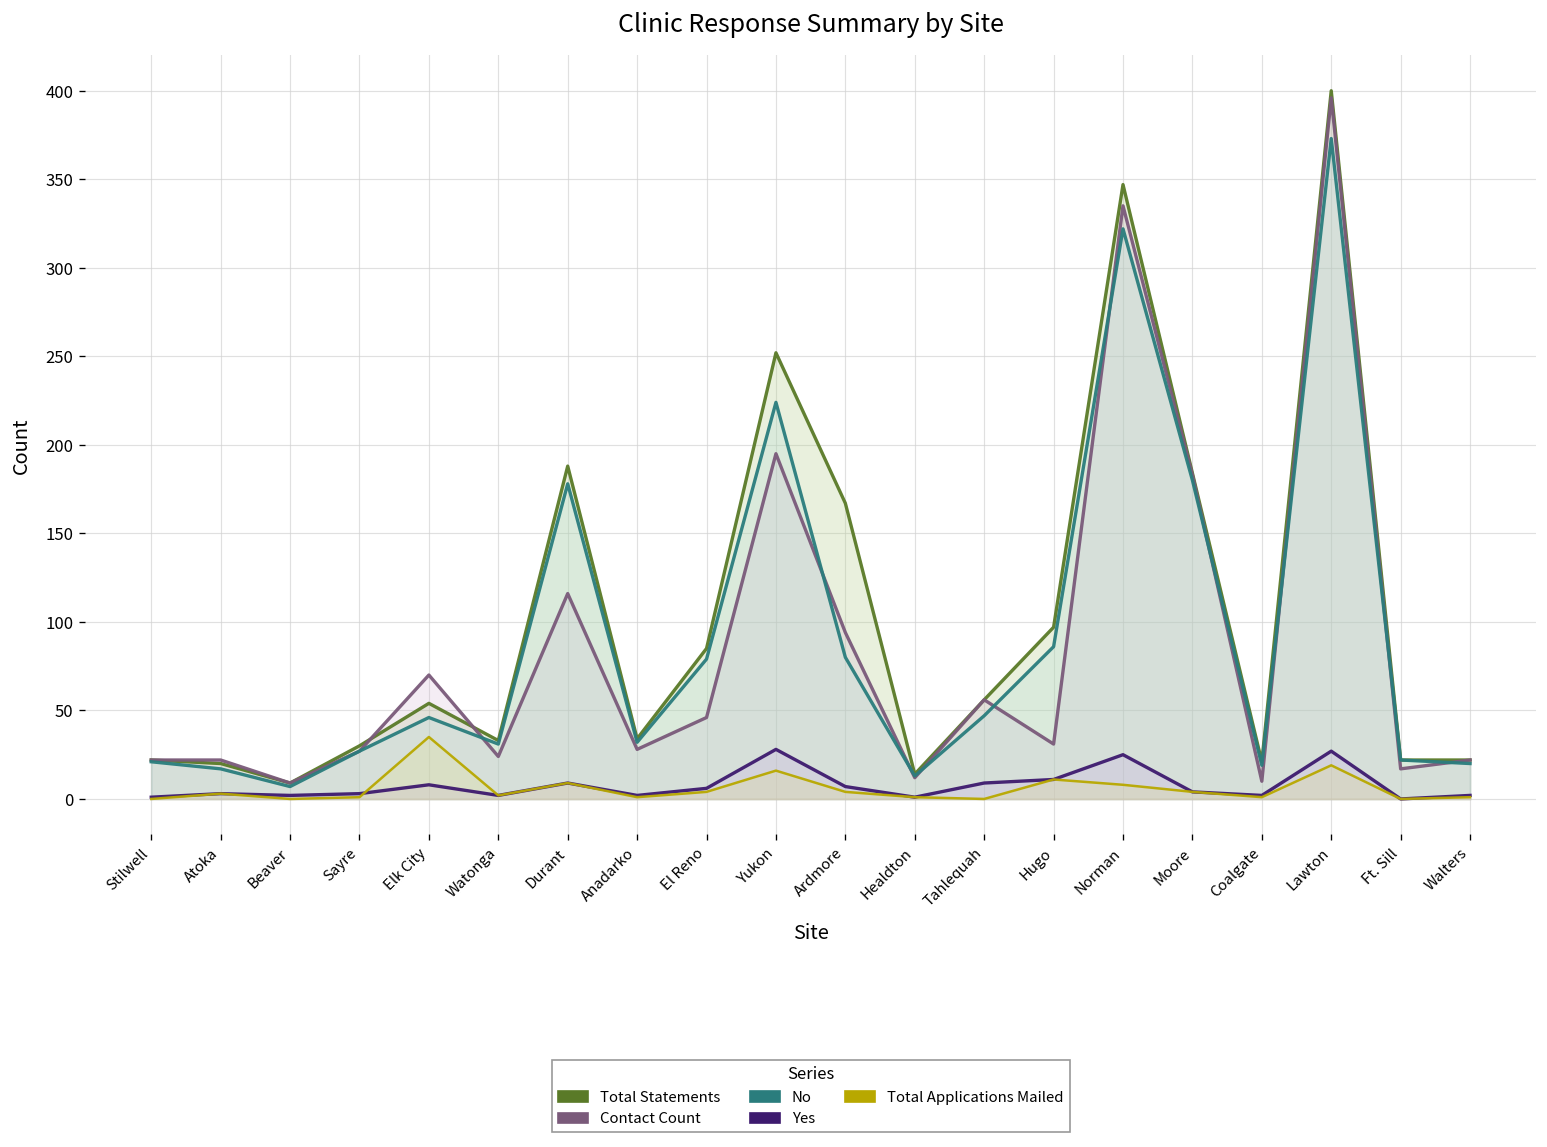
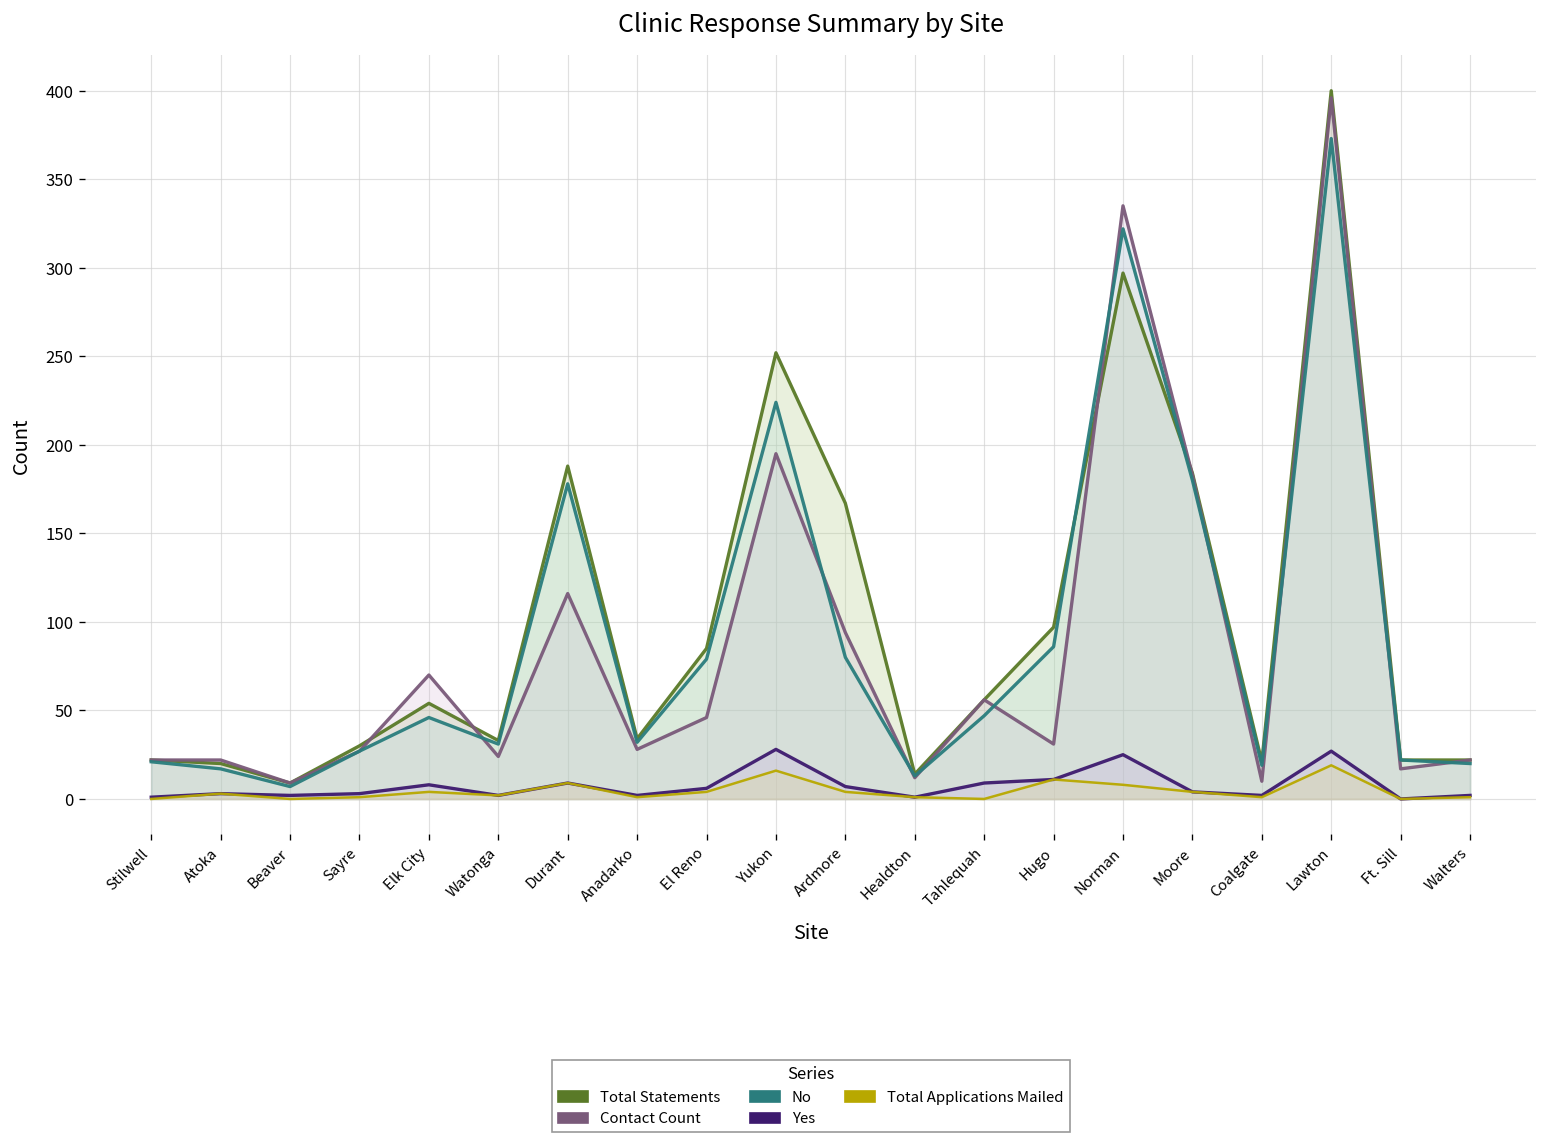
  {
    "Total Statements": {
      "Atoka": 20,
      "Sayre": 30,
      "Elk City": 54,
      "Watonga": 33,
      "Durant": 188,
      "Anadarko": 34,
      "El Reno": 85,
      "Yukon": 252,
      "Ardmore": 167,
      "Hugo": 97,
-     "Norman": 347,
+     "Norman": 297,
      "Coalgate": 21,
      "Lawton": 400
    },
    "Contact Count": {
      "Atoka": 22,
      "Elk City": 70,
      "Watonga": 24,
      "Durant": 116,
      "Anadarko": 28,
      "El Reno": 46,
      "Yukon": 195,
      "Ardmore": 94,
      "Hugo": 31,
      "Norman": 335,
      "Coalgate": 10,
      "Lawton": 396,
      "Ft. Sill": 17
    },
    "No": {
      "Atoka": 17,
      "Beaver": 7,
      "Elk City": 46,
      "Watonga": 31,
      "Durant": 178,
      "Anadarko": 32,
      "El Reno": 79,
      "Yukon": 224,
      "Ardmore": 80,
      "Tahlequah": 47,
      "Hugo": 86,
      "Norman": 322,
      "Moore": 180,
      "Coalgate": 19,
      "Lawton": 373,
      "Walters": 20
    },
    "Yes": {
      "Beaver": 2,
      "Sayre": 3,
      "Elk City": 8,
      "El Reno": 6,
      "Yukon": 28,
      "Ardmore": 7,
      "Tahlequah": 9,
      "Norman": 25,
      "Lawton": 27
    },
    "Total Applications Mailed": {
      "Beaver": 0,
      "Sayre": 1,
-     "Elk City": 35,
+     "Elk City": 4,
      "El Reno": 4,
      "Yukon": 16,
      "Ardmore": 4,
      "Tahlequah": 0,
      "Norman": 8,
      "Lawton": 19
    }
  }
